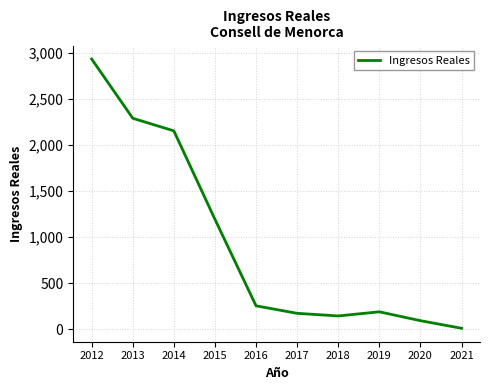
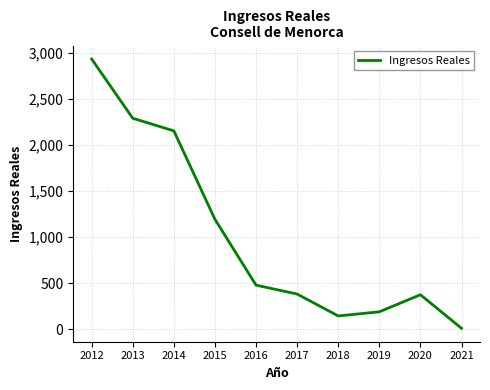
  {
    "2012": "2,900",
    "2013": "2,300",
    "2014": "2,200",
    "2015": "1,200",
-   "2016": "300",
-   "2017": "200",
+   "2016": "500",
+   "2017": "400",
    "2018": "100",
    "2019": "200",
-   "2020": "100",
+   "2020": "400",
    "2021": "0"
  }
